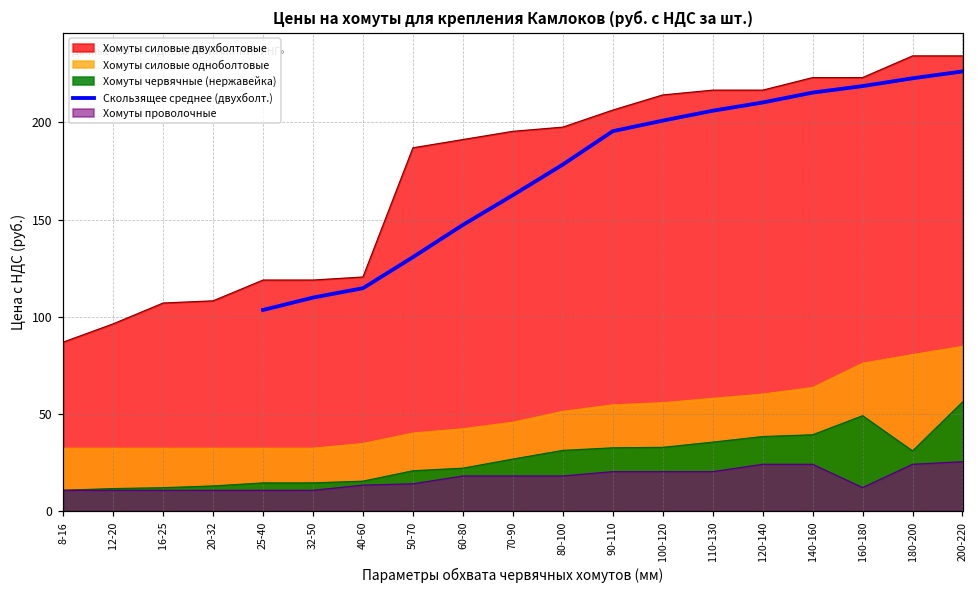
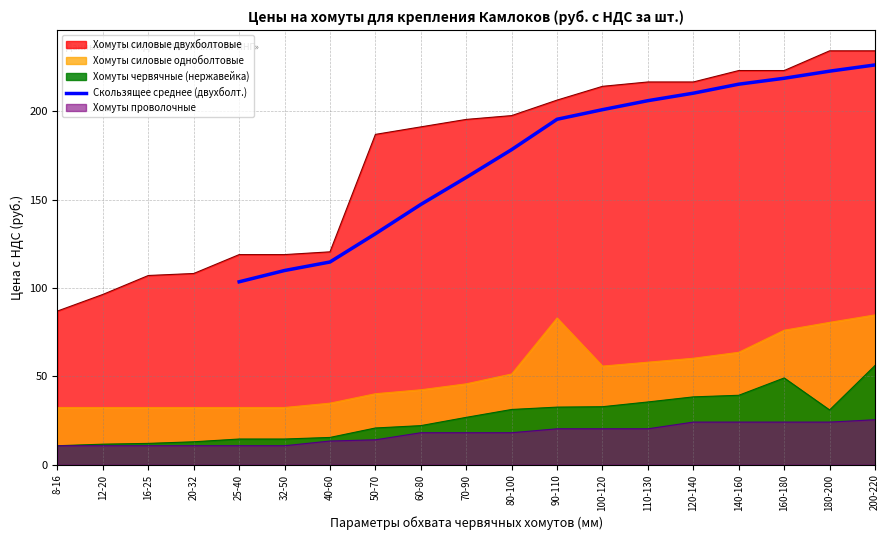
  {
    "Хомуты силовые двухболтовые": {
      "8-16": 87,
      "12-20": 96,
      "16-25": 107,
      "20-32": 108,
      "25-40": 119,
      "32-50": 119,
      "40-60": 120,
      "50-70": 187,
      "60-80": 191,
      "70-90": 195,
      "80-100": 198,
      "90-110": 206,
      "100-120": 214,
      "110-130": 217,
      "120-140": 217,
      "140-160": 223,
      "160-180": 223,
      "180-200": 234,
      "200-220": 234
    },
    "Хомуты силовые одноболтовые": {
      "8-16": 32,
      "12-20": 32,
      "16-25": 32,
      "20-32": 32,
      "25-40": 32,
      "32-50": 32,
      "40-60": 35,
      "50-70": 40,
      "60-80": 42,
      "70-90": 46,
      "80-100": 51,
-     "90-110": 55,
+     "90-110": 83,
      "100-120": 56,
      "110-130": 58,
      "120-140": 60,
      "140-160": 64,
      "160-180": 76,
      "180-200": 81,
      "200-220": 85
    },
    "Хомуты червячные (нержавейка)": {
      "20-32": 13,
      "25-40": 15,
      "32-50": 15,
      "40-60": 15,
      "50-70": 21,
      "60-80": 22,
      "70-90": 27,
      "80-100": 31,
      "90-110": 33,
      "100-120": 33,
      "110-130": 35,
      "120-140": 38,
      "140-160": 39,
      "160-180": 49,
      "180-200": 31,
      "200-220": 56
    },
    "Хомуты проволочные": {
      "20-32": 11,
      "25-40": 11,
      "32-50": 11,
      "40-60": 13,
      "50-70": 14,
      "60-80": 18,
      "70-90": 18,
      "80-100": 18,
      "90-110": 20,
      "100-120": 20,
      "110-130": 20,
      "120-140": 24,
      "140-160": 24,
-     "160-180": 12,
+     "160-180": 24,
      "180-200": 24,
      "200-220": 25
    },
    "Скользящее среднее (двухболт.)": {
      "25-40": 103,
      "32-50": 110,
      "40-60": 115,
      "50-70": 131,
      "60-80": 147,
      "70-90": 163,
      "80-100": 178,
      "90-110": 195,
      "100-120": 201,
      "110-130": 206,
      "120-140": 210,
      "140-160": 215,
      "160-180": 219,
      "180-200": 223,
      "200-220": 226
    }
  }
